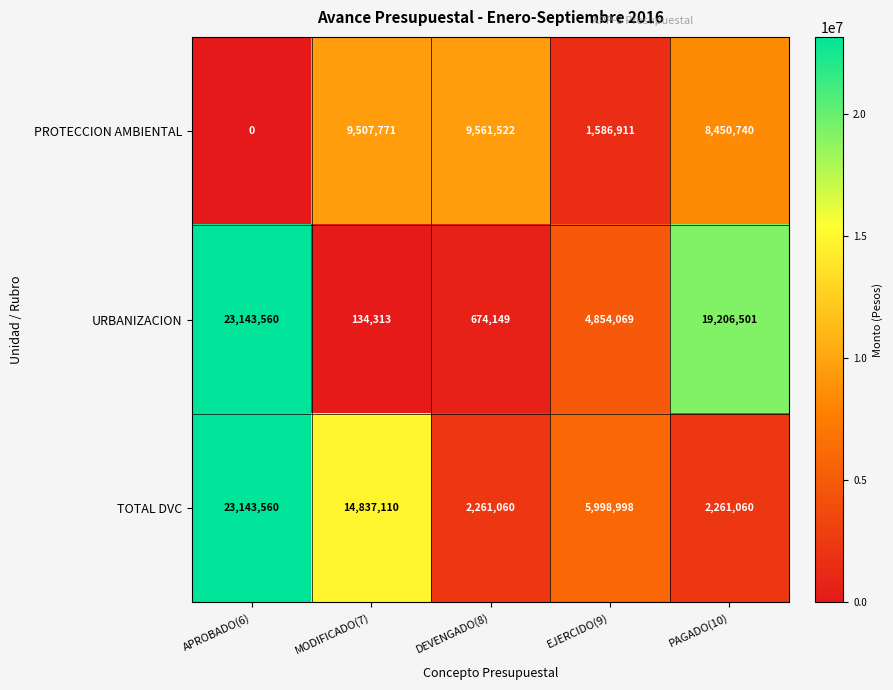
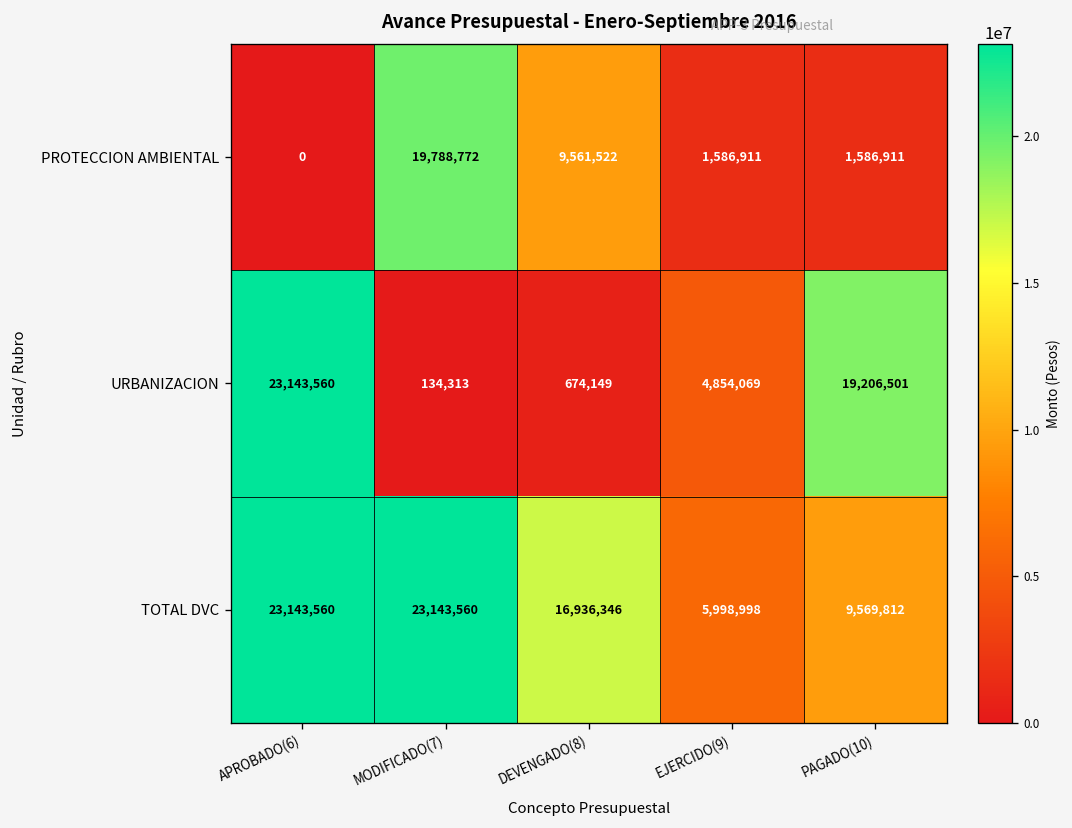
  {
    "PROTECCION AMBIENTAL": {
      "APROBADO(6)": "0",
-     "MODIFICADO(7)": "9,507,771",
+     "MODIFICADO(7)": "19,788,772",
      "DEVENGADO(8)": "9,561,522",
      "EJERCIDO(9)": "1,586,911",
-     "PAGADO(10)": "8,450,740"
+     "PAGADO(10)": "1,586,911"
    },
    "URBANIZACION": {
      "APROBADO(6)": "23,143,560",
      "MODIFICADO(7)": "134,313",
      "DEVENGADO(8)": "674,149",
      "EJERCIDO(9)": "4,854,069",
      "PAGADO(10)": "19,206,501"
    },
    "TOTAL DVC": {
      "APROBADO(6)": "23,143,560",
-     "MODIFICADO(7)": "14,837,110",
-     "DEVENGADO(8)": "2,261,060",
+     "MODIFICADO(7)": "23,143,560",
+     "DEVENGADO(8)": "16,936,346",
      "EJERCIDO(9)": "5,998,998",
-     "PAGADO(10)": "2,261,060"
+     "PAGADO(10)": "9,569,812"
    }
  }
